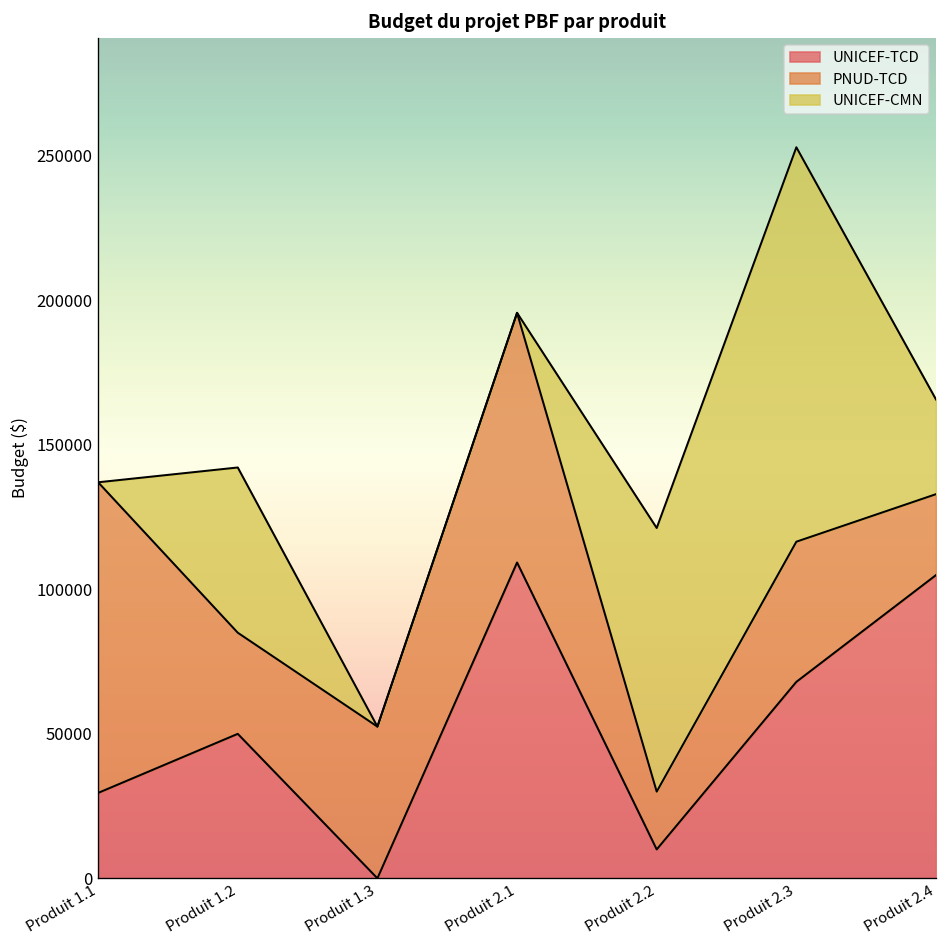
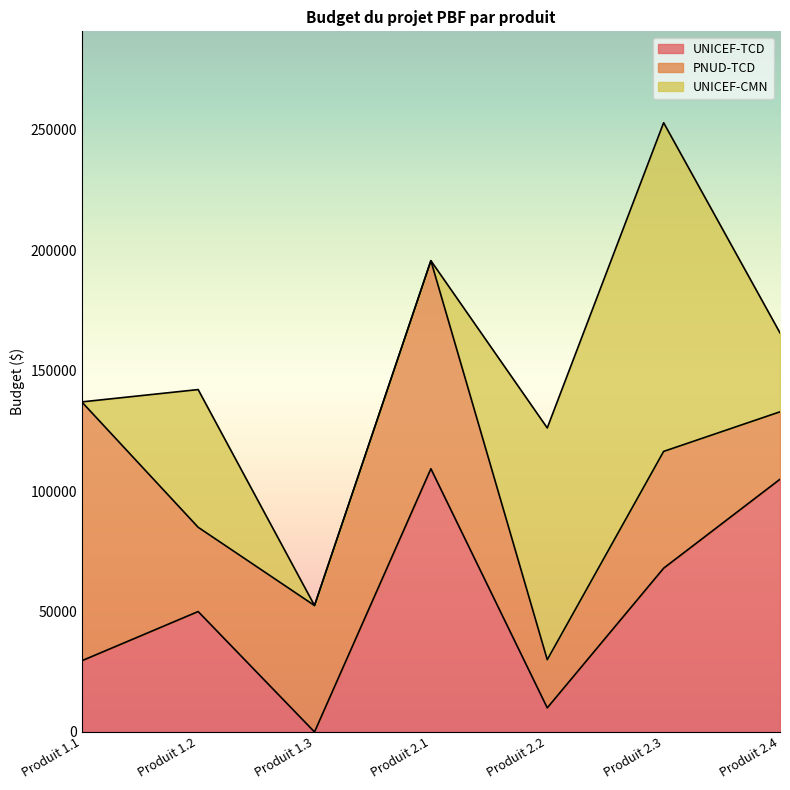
  {
    "UNICEF-CMN": {
      "Produit 1.2": 57000,
-     "Produit 2.2": 91000,
+     "Produit 2.2": 96000,
      "Produit 2.3": 137000,
      "Produit 2.4": 33000
    }
  }
